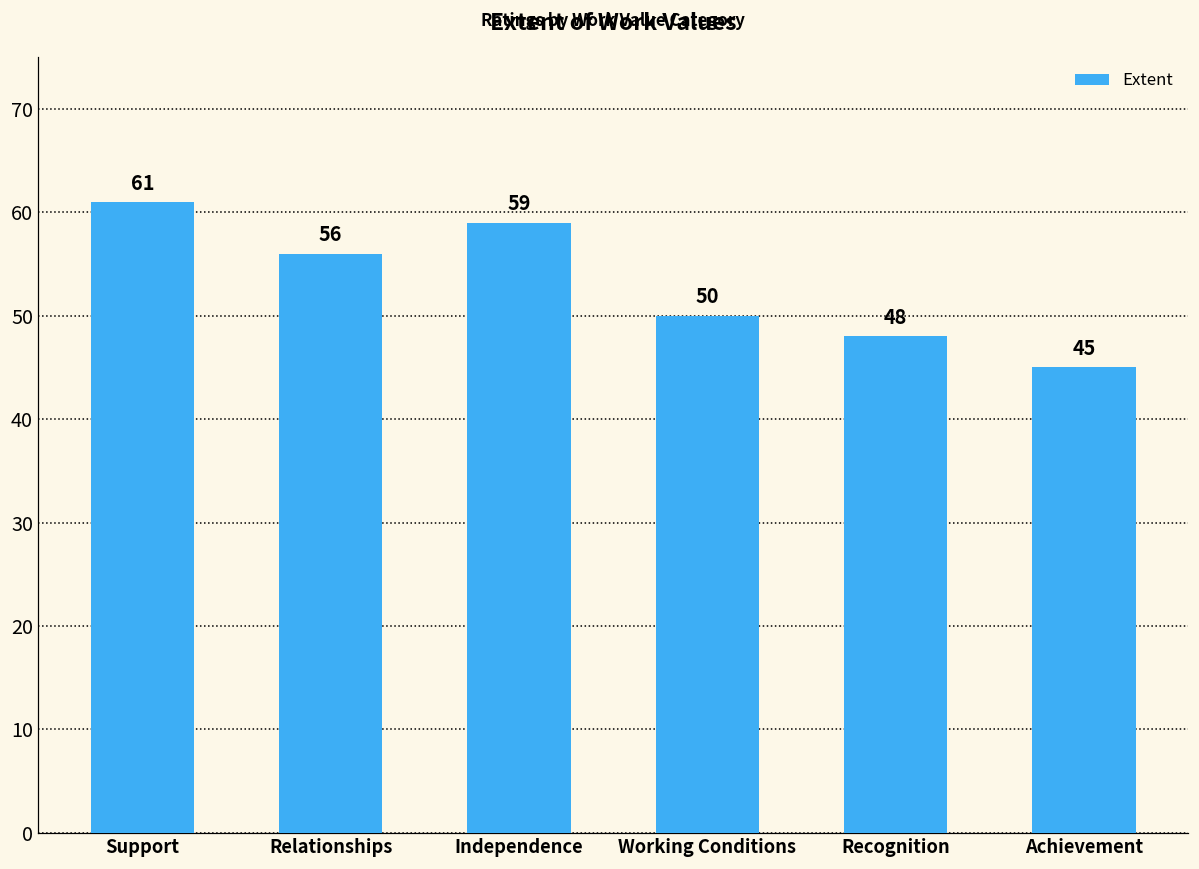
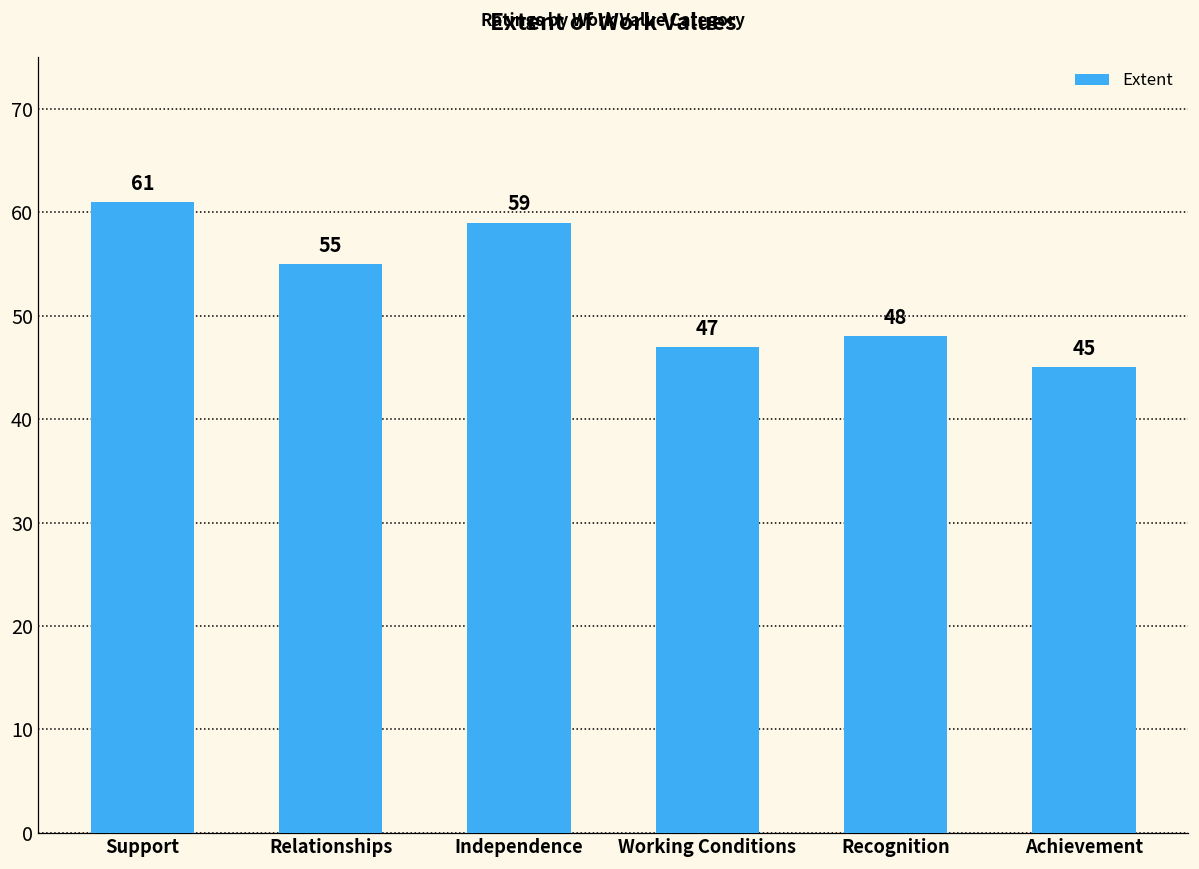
  {
    "Support": 61,
-   "Relationships": 56,
+   "Relationships": 55,
    "Independence": 59,
-   "Working Conditions": 50,
+   "Working Conditions": 47,
    "Recognition": 48,
    "Achievement": 45
  }
